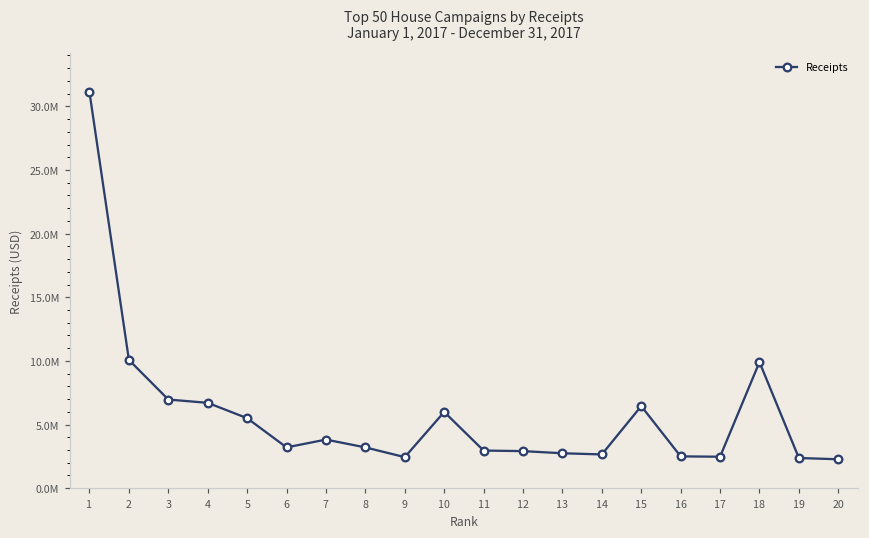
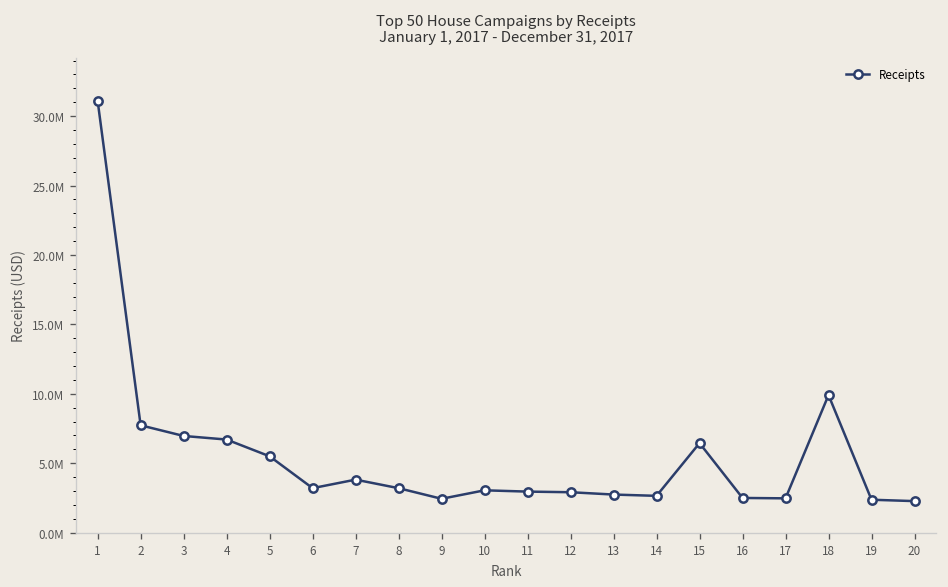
  {
    "1": 31100000,
-   "2": 10100000,
+   "2": 7700000,
    "3": 7000000,
    "4": 6700000,
    "5": 5500000,
    "6": 3200000,
    "7": 3800000,
    "8": 3200000,
    "9": 2400000,
-   "10": 6000000,
+   "10": 3100000,
    "11": 3000000,
    "12": 2900000,
    "13": 2700000,
    "14": 2700000,
    "15": 6400000,
    "16": 2500000,
    "17": 2500000,
    "18": 9900000,
    "19": 2400000,
    "20": 2300000
  }
